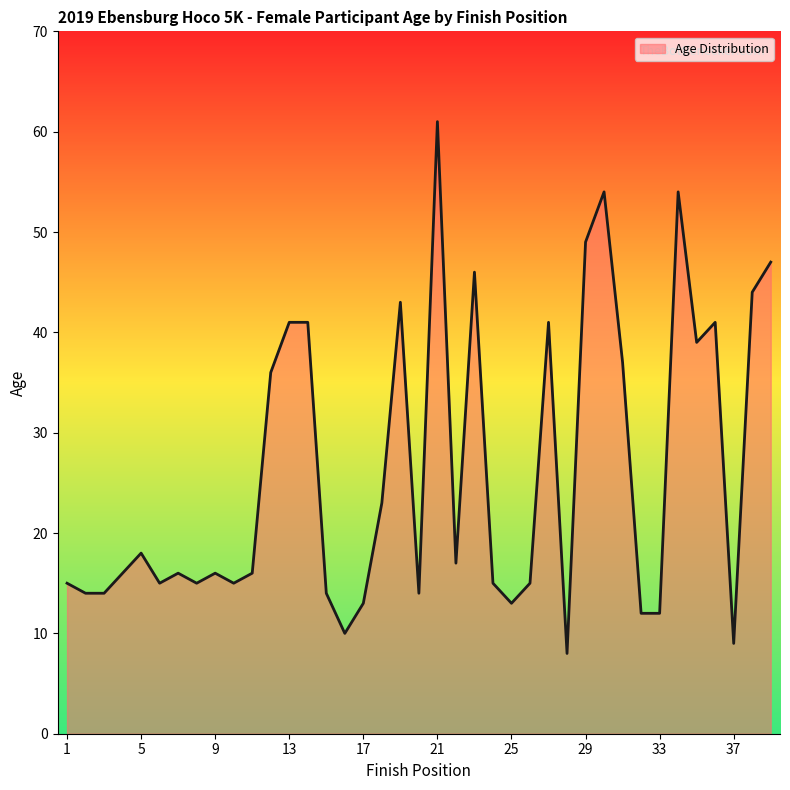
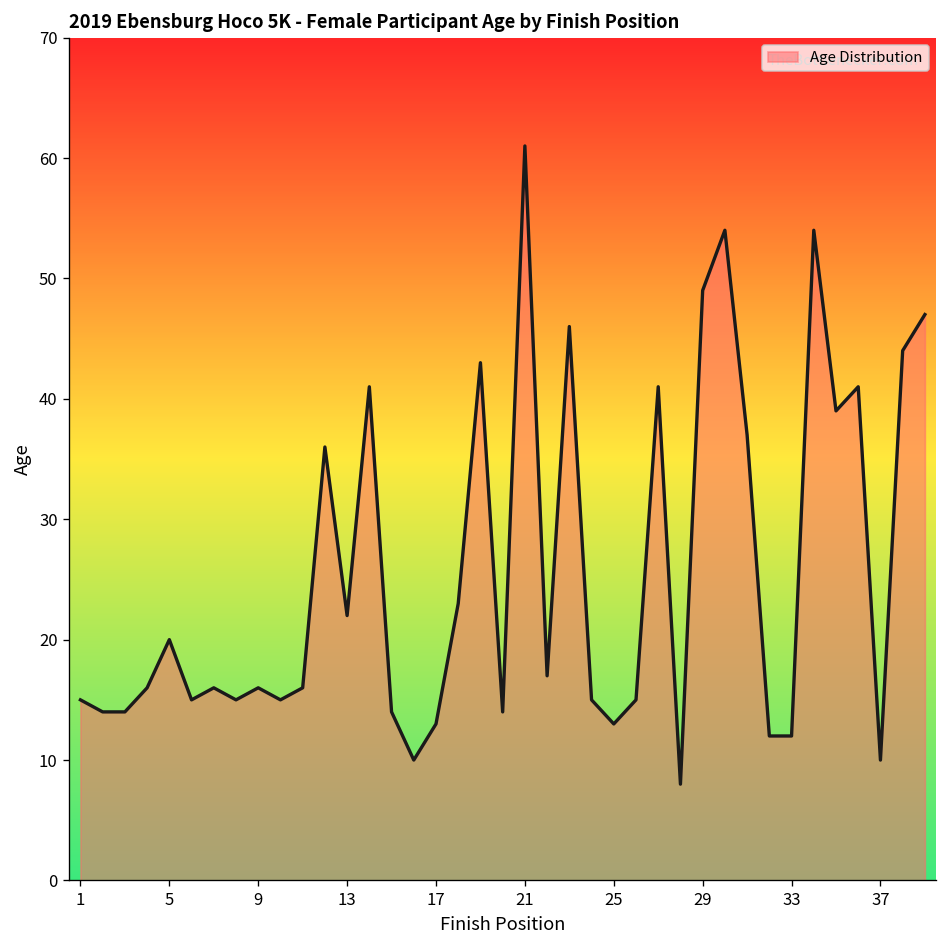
  {
    "1": 15,
-   "5": 18,
+   "5": 20,
    "9": 16,
-   "13": 41,
+   "13": 22,
    "17": 13,
    "21": 61,
    "25": 13,
    "29": 49,
    "33": 12,
-   "37": 9
+   "37": 10
  }
